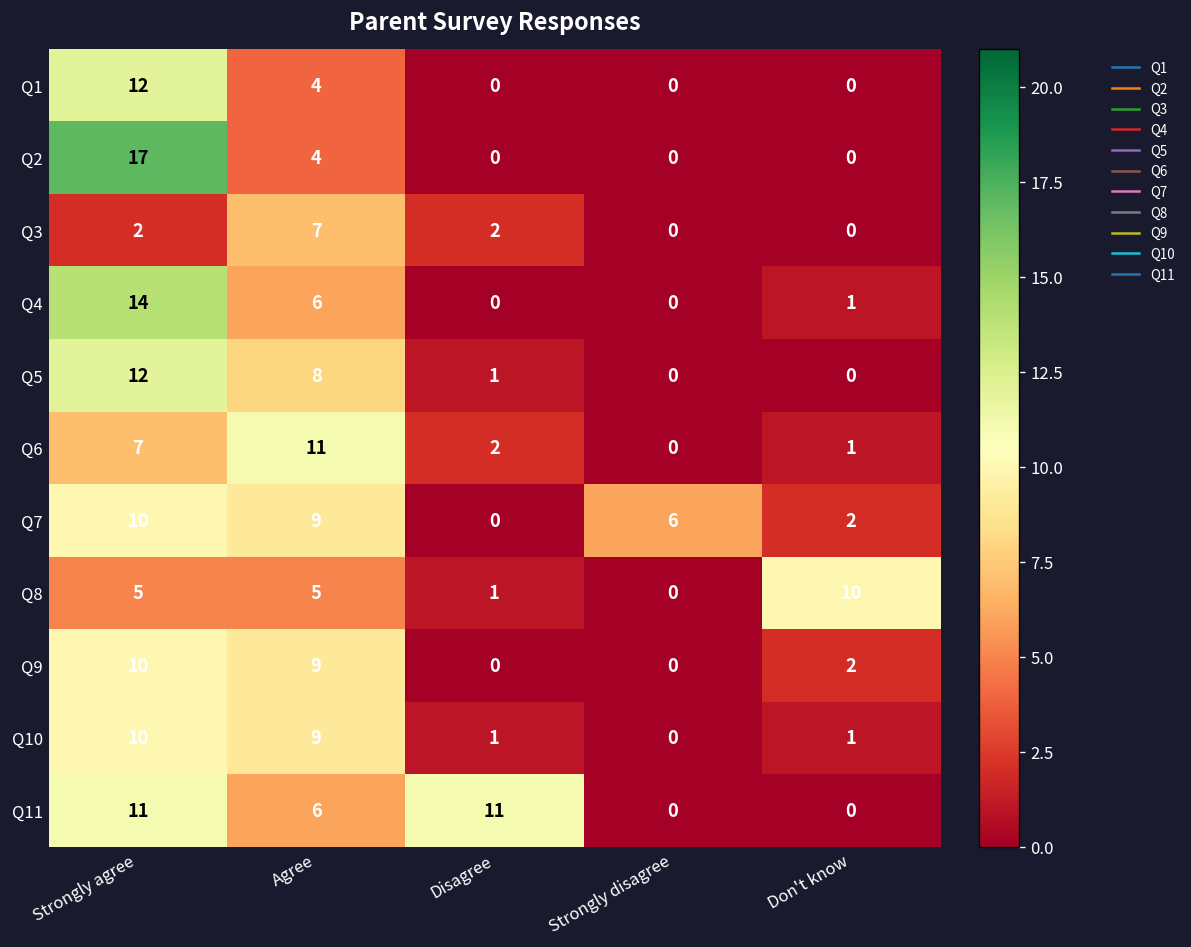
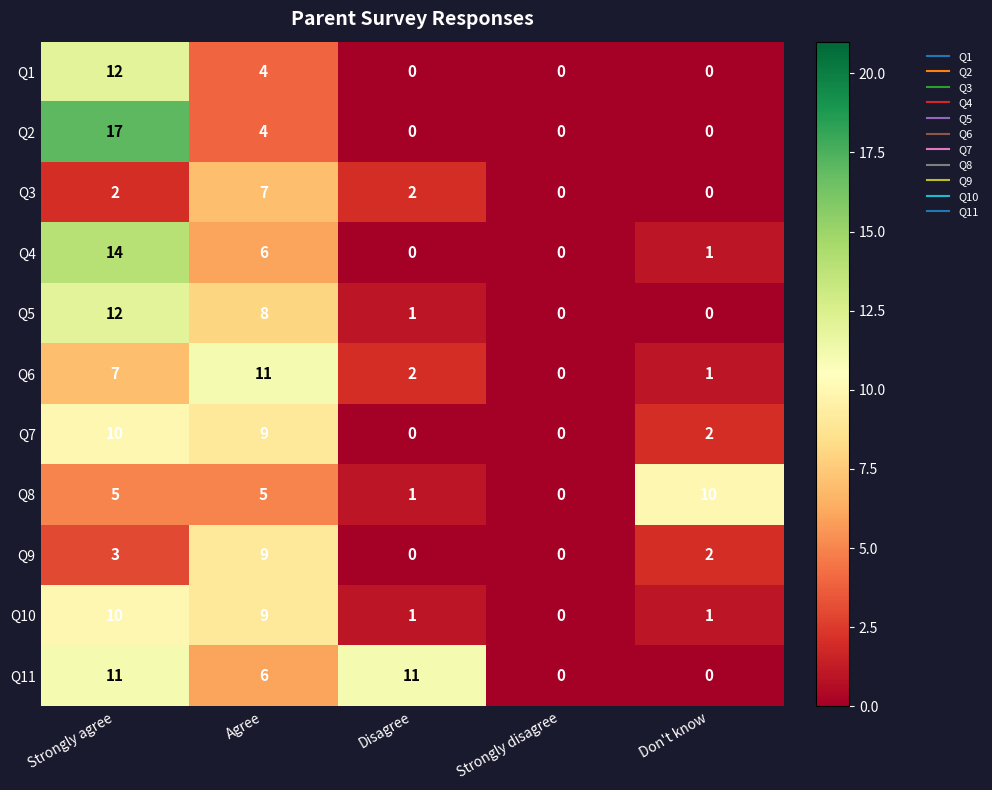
  {
    "Q1": {
      "Strongly agree": 12,
      "Agree": 4,
      "Disagree": 0,
      "Strongly disagree": 0,
      "Don't know": 0
    },
    "Q2": {
      "Strongly agree": 17,
      "Agree": 4,
      "Disagree": 0,
      "Strongly disagree": 0,
      "Don't know": 0
    },
    "Q3": {
      "Strongly agree": 2,
      "Agree": 7,
      "Disagree": 2,
      "Strongly disagree": 0,
      "Don't know": 0
    },
    "Q4": {
      "Strongly agree": 14,
      "Agree": 6,
      "Disagree": 0,
      "Strongly disagree": 0,
      "Don't know": 1
    },
    "Q5": {
      "Strongly agree": 12,
      "Agree": 8,
      "Disagree": 1,
      "Strongly disagree": 0,
      "Don't know": 0
    },
    "Q6": {
      "Strongly agree": 7,
      "Agree": 11,
      "Disagree": 2,
      "Strongly disagree": 0,
      "Don't know": 1
    },
    "Q7": {
      "Strongly agree": 10,
      "Agree": 9,
      "Disagree": 0,
-     "Strongly disagree": 6,
+     "Strongly disagree": 0,
      "Don't know": 2
    },
    "Q8": {
      "Strongly agree": 5,
      "Agree": 5,
      "Disagree": 1,
      "Strongly disagree": 0,
      "Don't know": 10
    },
    "Q9": {
-     "Strongly agree": 10,
+     "Strongly agree": 3,
      "Agree": 9,
      "Disagree": 0,
      "Strongly disagree": 0,
      "Don't know": 2
    },
    "Q10": {
      "Strongly agree": 10,
      "Agree": 9,
      "Disagree": 1,
      "Strongly disagree": 0,
      "Don't know": 1
    },
    "Q11": {
      "Strongly agree": 11,
      "Agree": 6,
      "Disagree": 11,
      "Strongly disagree": 0,
      "Don't know": 0
    }
  }
